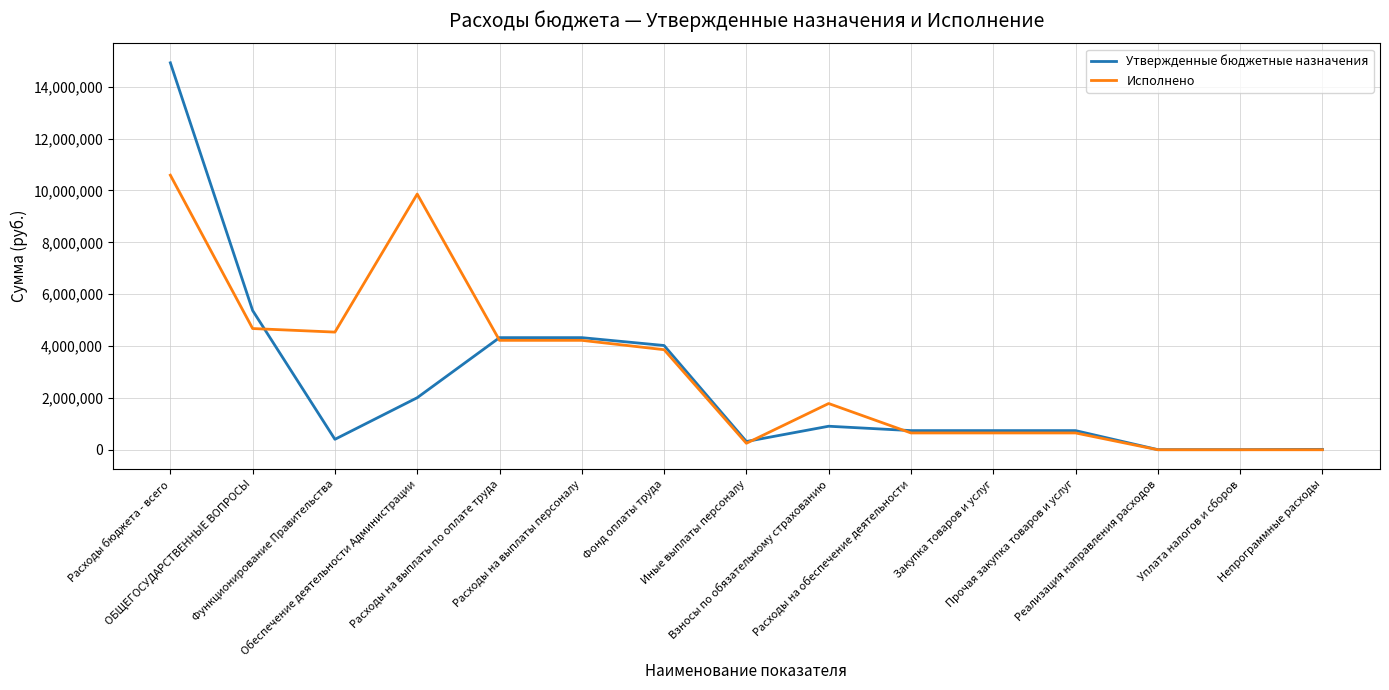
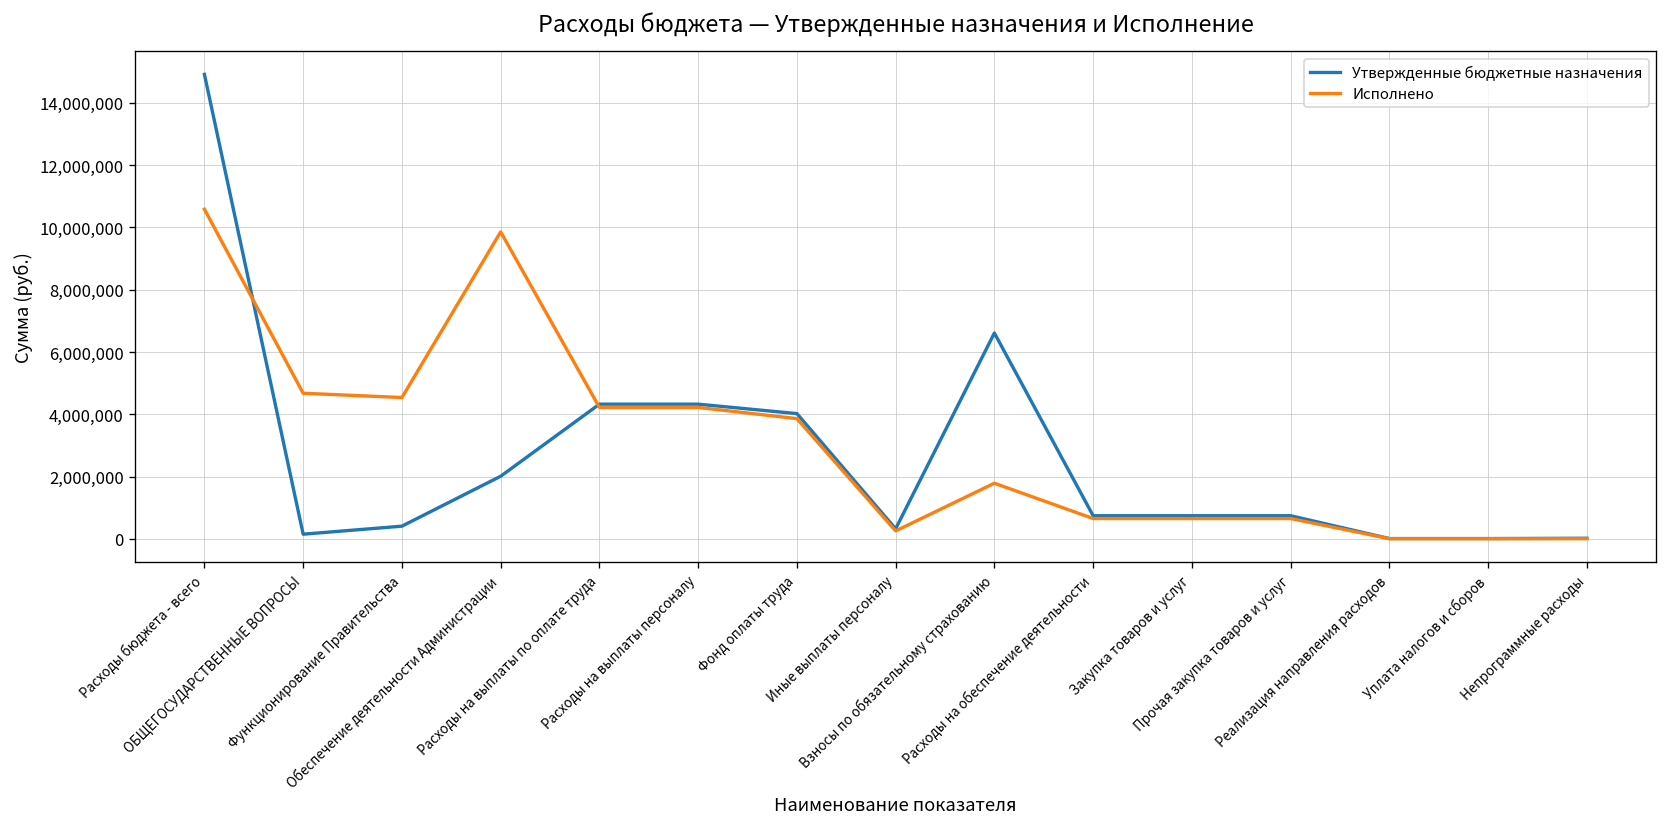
  {
    "Утвержденные бюджетные назначения": {
      "Расходы бюджета - всего": "14,900,000",
-     "ОБЩЕГОСУДАРСТВЕННЫЕ ВОПРОСЫ": "5,400,000",
+     "ОБЩЕГОСУДАРСТВЕННЫЕ ВОПРОСЫ": "200,000",
      "Функционирование Правительства": "400,000",
      "Обеспечение деятельности Администрации": "2,000,000",
      "Расходы на выплаты по оплате труда": "4,300,000",
      "Расходы на выплаты персоналу": "4,300,000",
      "Фонд оплаты труда": "4,000,000",
-     "Взносы по обязательному страхованию": "900,000"
+     "Взносы по обязательному страхованию": "6,600,000"
    },
    "Исполнено": {
      "Расходы бюджета - всего": "10,600,000",
      "ОБЩЕГОСУДАРСТВЕННЫЕ ВОПРОСЫ": "4,700,000",
      "Функционирование Правительства": "4,500,000",
      "Обеспечение деятельности Администрации": "9,900,000",
      "Расходы на выплаты по оплате труда": "4,200,000",
      "Расходы на выплаты персоналу": "4,200,000",
      "Фонд оплаты труда": "3,900,000",
      "Взносы по обязательному страхованию": "1,800,000"
    }
  }
